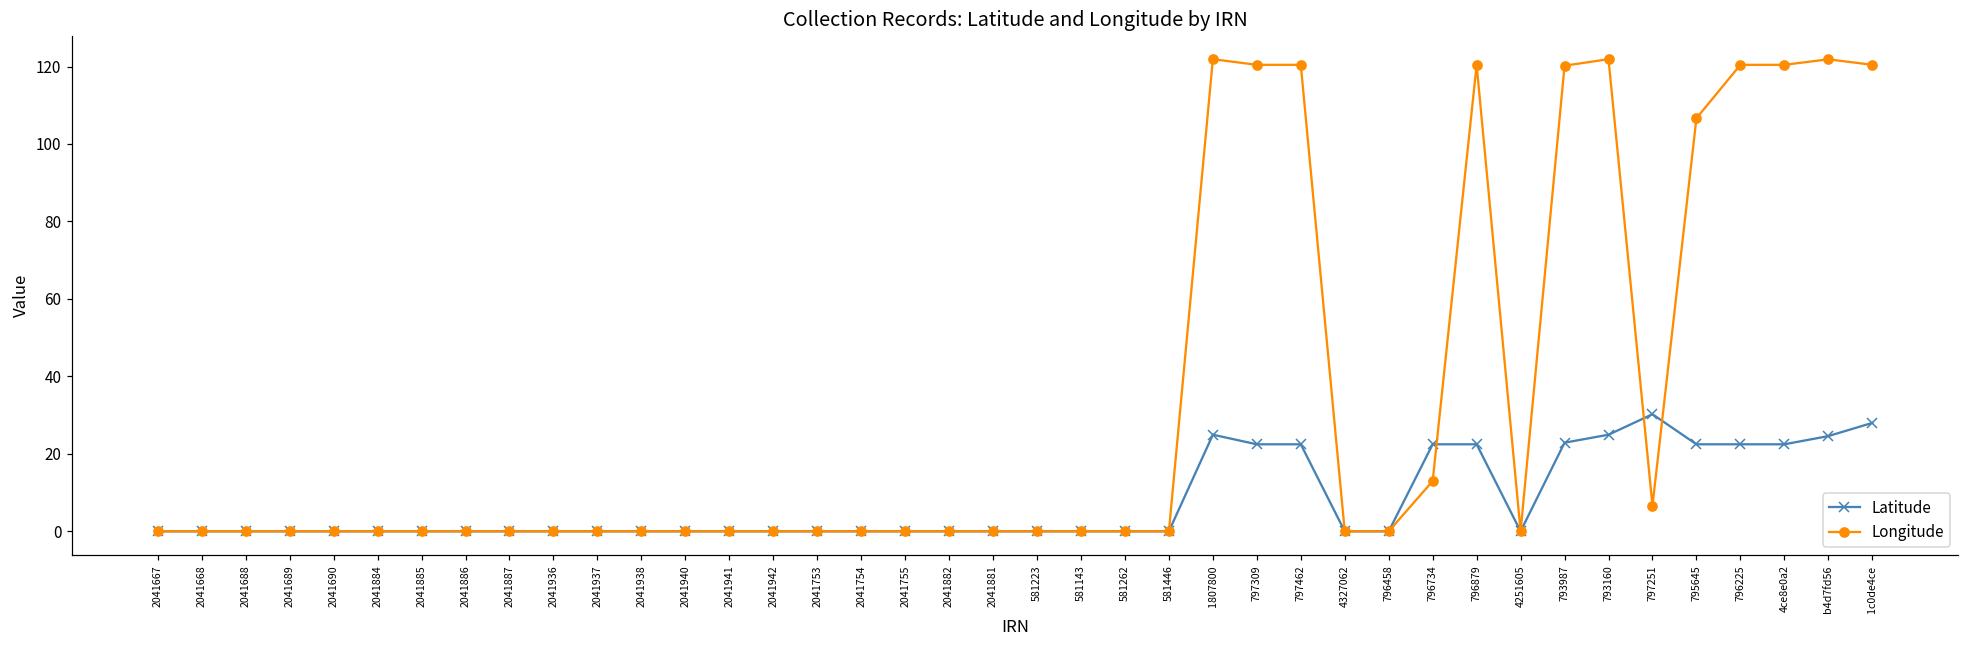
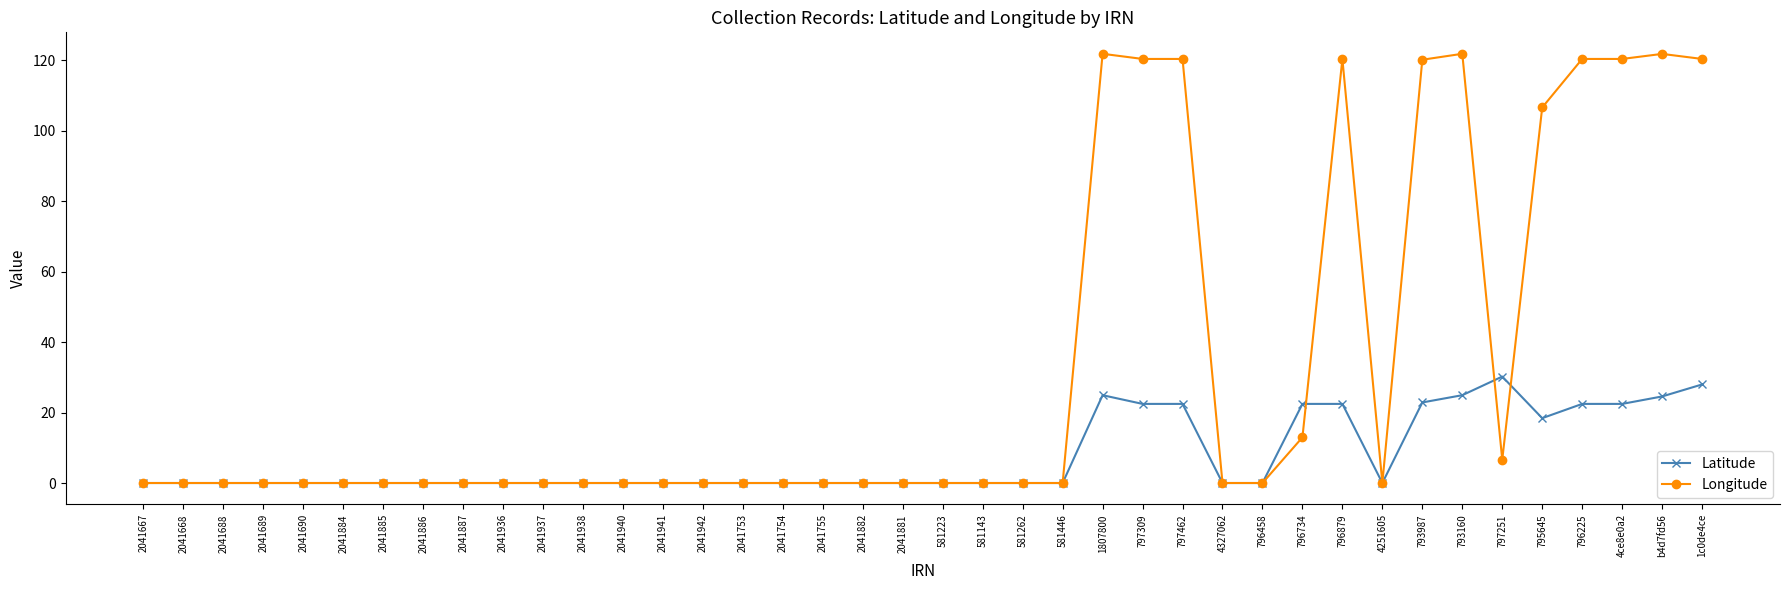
  {
    "Latitude": {
      "1807800": 25,
      "797309": 22,
      "797462": 22,
      "796734": 22,
      "796879": 22,
      "793987": 23,
      "793160": 25,
      "797251": 30,
-     "795645": 22,
+     "795645": 18,
      "796225": 22,
      "4ce8e0a2": 22,
      "b4d7fd56": 25,
      "1c0de4ce": 28
    },
    "Longitude": {
      "1807800": 122,
      "797309": 120,
      "797462": 120,
      "796734": 13,
      "796879": 120,
      "793987": 120,
      "793160": 122,
      "797251": 7,
      "795645": 107,
      "796225": 120,
      "4ce8e0a2": 120,
      "b4d7fd56": 122,
      "1c0de4ce": 120
    }
  }
